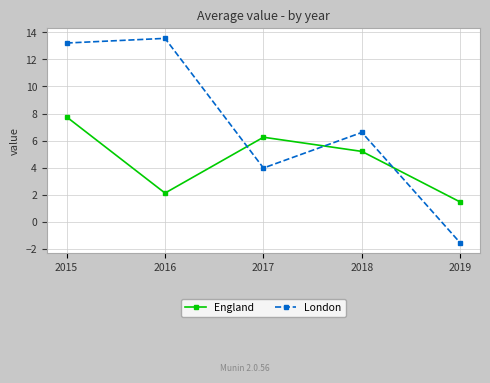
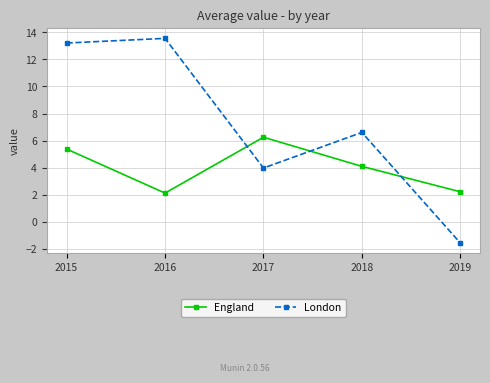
  {
    "England": {
-     "2015": 7.7,
+     "2015": 5.4,
      "2016": 2.1,
      "2017": 6.2,
-     "2018": 5.2,
-     "2019": 1.5
+     "2018": 4.1,
+     "2019": 2.2
    },
    "London": {
      "2015": 13.2,
      "2016": 13.6,
      "2017": 4.0,
      "2018": 6.6,
      "2019": -1.6
    }
  }
